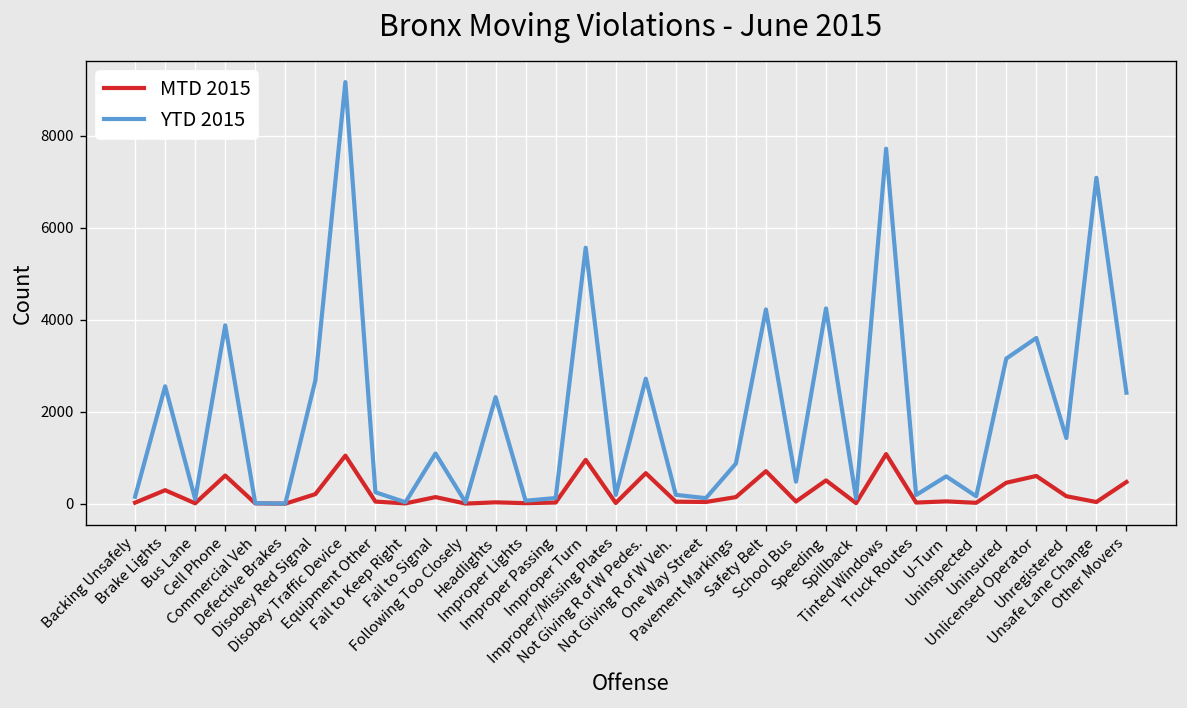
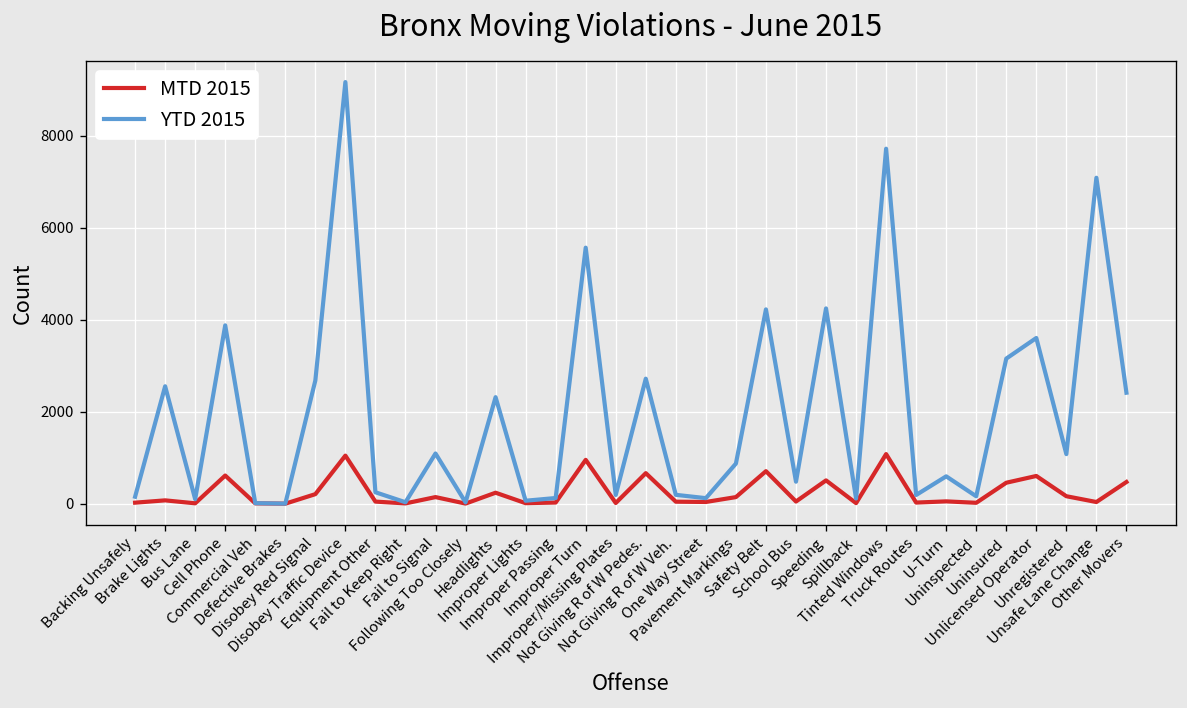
  {
    "MTD 2015": {
      "Backing Unsafely": 0,
-     "Brake Lights": 300,
+     "Brake Lights": 100,
      "Bus Lane": 0,
      "Cell Phone": 600,
      "Disobey Red Signal": 200,
      "Disobey Traffic Device": 1000,
      "Equipment Other": 0,
      "Fail to Signal": 100,
-     "Headlights": 0,
+     "Headlights": 200,
      "Improper Passing": 0,
      "Improper Turn": 1000,
      "Improper/Missing Plates": 0,
      "Not Giving R of W Pedes.": 700,
      "Not Giving R of W Veh.": 0,
      "One Way Street": 0,
      "Pavement Markings": 100,
      "Safety Belt": 700,
      "School Bus": 0,
      "Speeding": 500,
      "Spillback": 0,
      "Tinted Windows": 1100,
      "Truck Routes": 0,
      "U-Turn": 100,
      "Uninspected": 0,
      "Uninsured": 500,
      "Unlicensed Operator": 600,
      "Unregistered": 200,
      "Unsafe Lane Change": 0,
      "Other Movers": 500
    },
    "YTD 2015": {
      "Backing Unsafely": 200,
      "Brake Lights": 2600,
      "Bus Lane": 100,
      "Cell Phone": 3900,
      "Disobey Red Signal": 2700,
      "Disobey Traffic Device": 9200,
      "Equipment Other": 200,
      "Fail to Signal": 1100,
      "Headlights": 2300,
      "Improper Passing": 100,
      "Improper Turn": 5600,
      "Improper/Missing Plates": 200,
      "Not Giving R of W Pedes.": 2700,
      "Not Giving R of W Veh.": 200,
      "One Way Street": 100,
      "Pavement Markings": 900,
      "Safety Belt": 4200,
      "School Bus": 500,
      "Speeding": 4200,
      "Spillback": 100,
      "Tinted Windows": 7700,
      "Truck Routes": 200,
      "U-Turn": 600,
      "Uninspected": 200,
      "Uninsured": 3200,
      "Unlicensed Operator": 3600,
-     "Unregistered": 1400,
+     "Unregistered": 1100,
      "Unsafe Lane Change": 7100,
      "Other Movers": 2400
    }
  }
